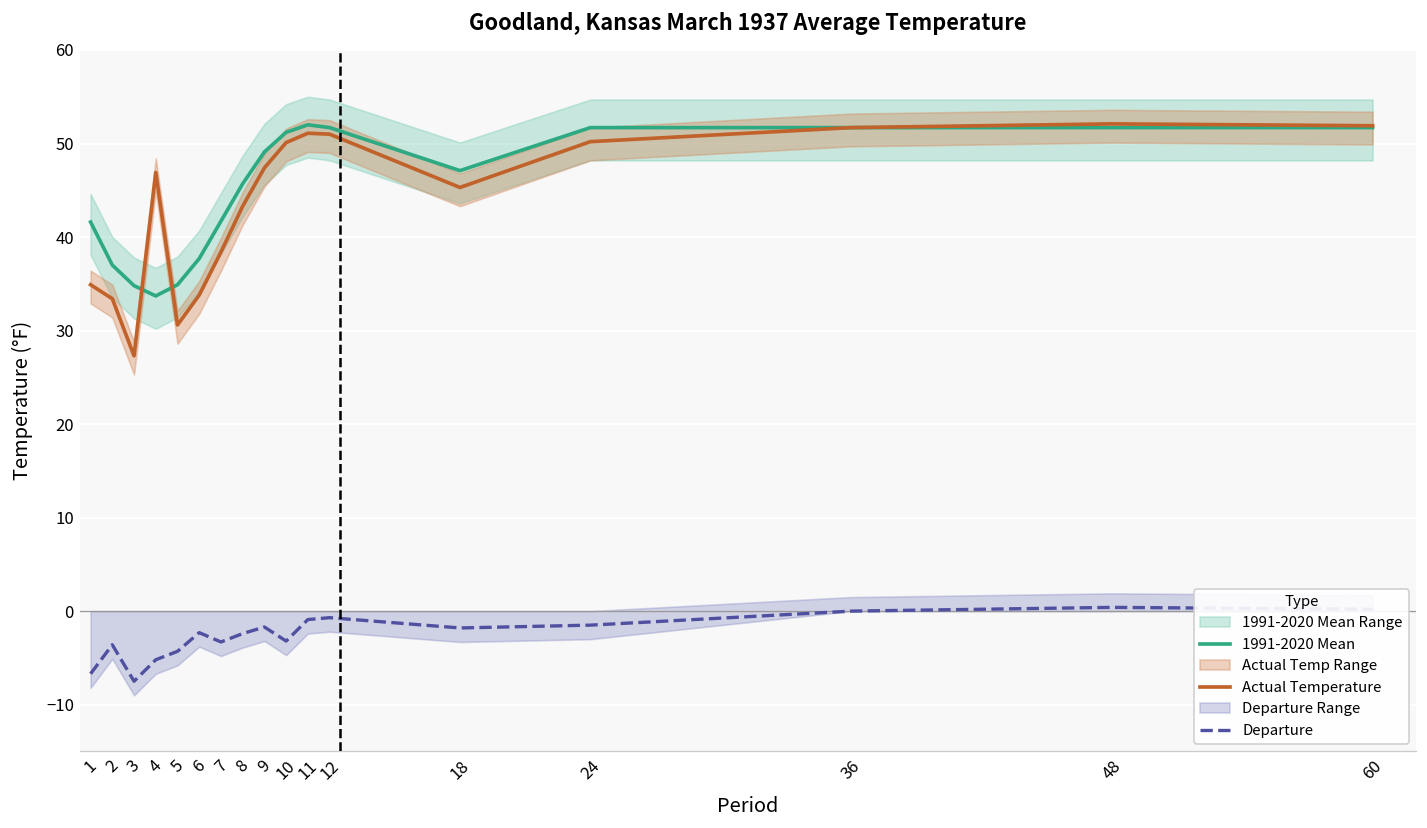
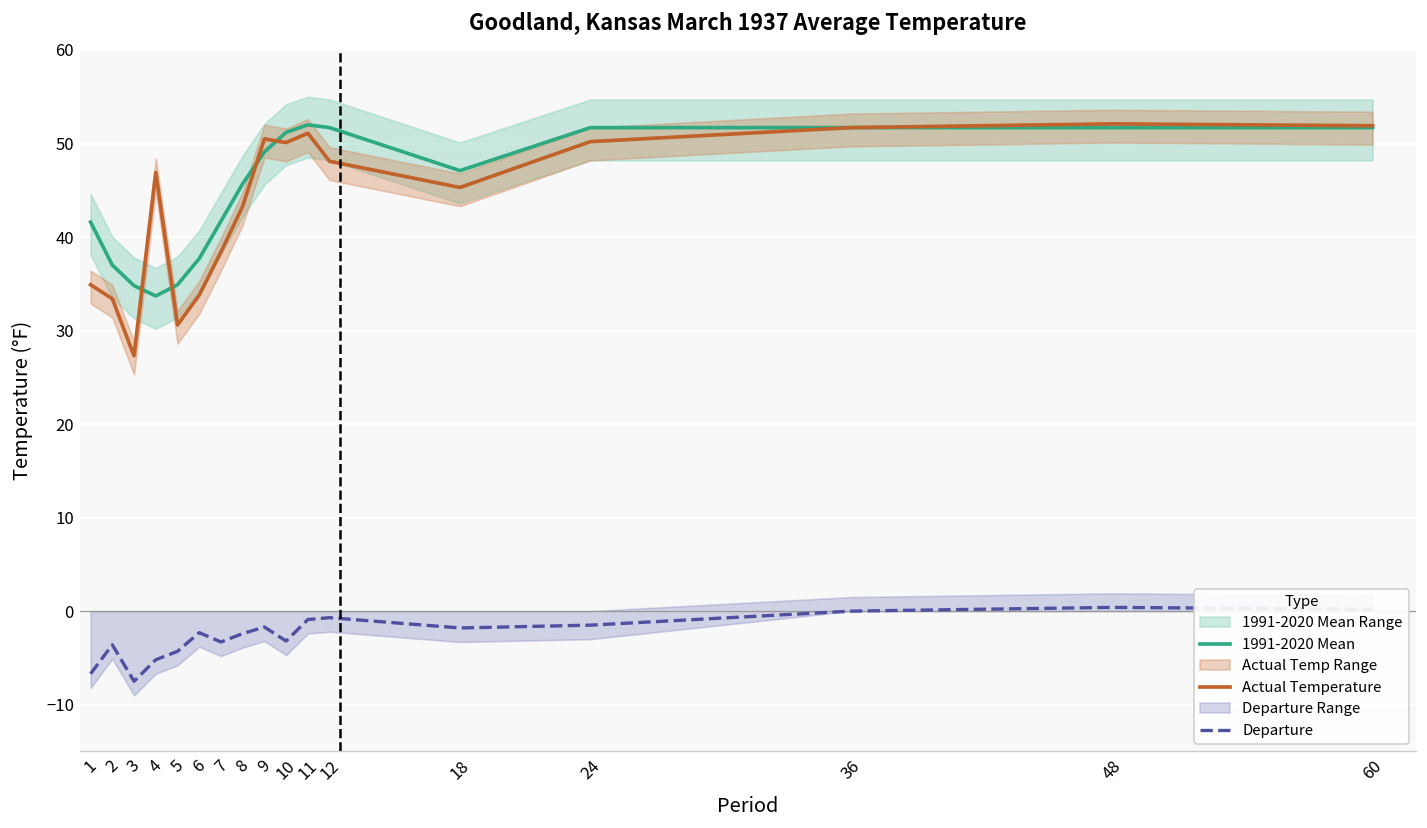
  {
    "1991-2020 Mean": {
      "1": 42,
      "2": 37,
      "3": 35,
      "4": 34,
      "5": 35,
      "6": 38,
      "7": 42,
      "8": 46,
      "10": 51,
      "11": 52,
      "12": 52,
      "48": 52
    },
    "Actual Temperature": {
      "1": 35,
      "2": 33,
      "3": 27,
      "4": 47,
      "5": 31,
      "6": 34,
      "7": 38,
      "8": 43,
-     "9": 47,
+     "9": 51,
      "10": 50,
      "11": 51,
-     "12": 51,
+     "12": 48,
      "18": 45,
      "24": 50,
      "48": 52
    },
    "Departure": {
      "1": -7,
      "2": -4,
      "3": -8,
      "4": -5,
      "5": -4,
      "6": -2,
      "7": -3,
      "8": -2,
      "9": -2,
      "10": -3,
      "11": -1,
      "12": -1,
      "18": -2,
      "24": -2,
      "36": 0,
      "48": 0
    }
  }
